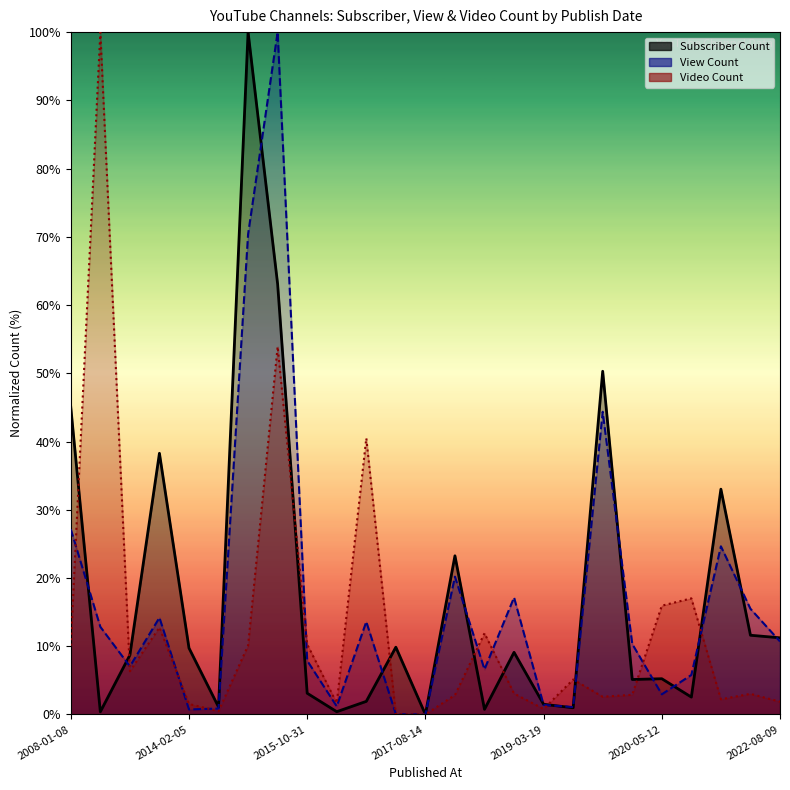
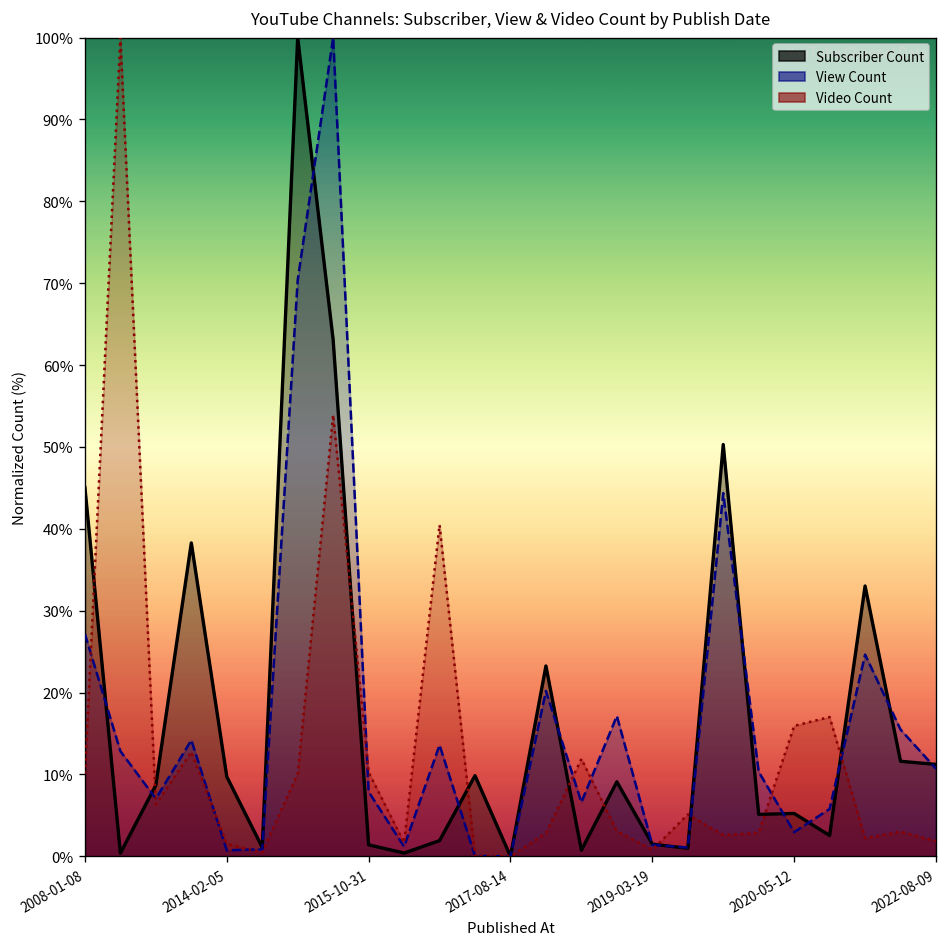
  {
    "Subscriber Count": {
      "2008-01-08": "45%",
      "2014-02-05": "10%",
-     "2015-10-31": "3%",
+     "2015-10-31": "1%",
      "2020-05-12": "5%",
      "2022-08-09": "11%"
    },
    "View Count": {
      "2008-01-08": "27%",
      "2014-02-05": "1%",
      "2015-10-31": "8%",
      "2020-05-12": "3%",
      "2022-08-09": "11%"
    },
    "Video Count": {
      "2008-01-08": "10%",
      "2014-02-05": "2%",
      "2015-10-31": "10%",
      "2019-03-19": "1%",
      "2020-05-12": "16%",
      "2022-08-09": "2%"
    }
  }
